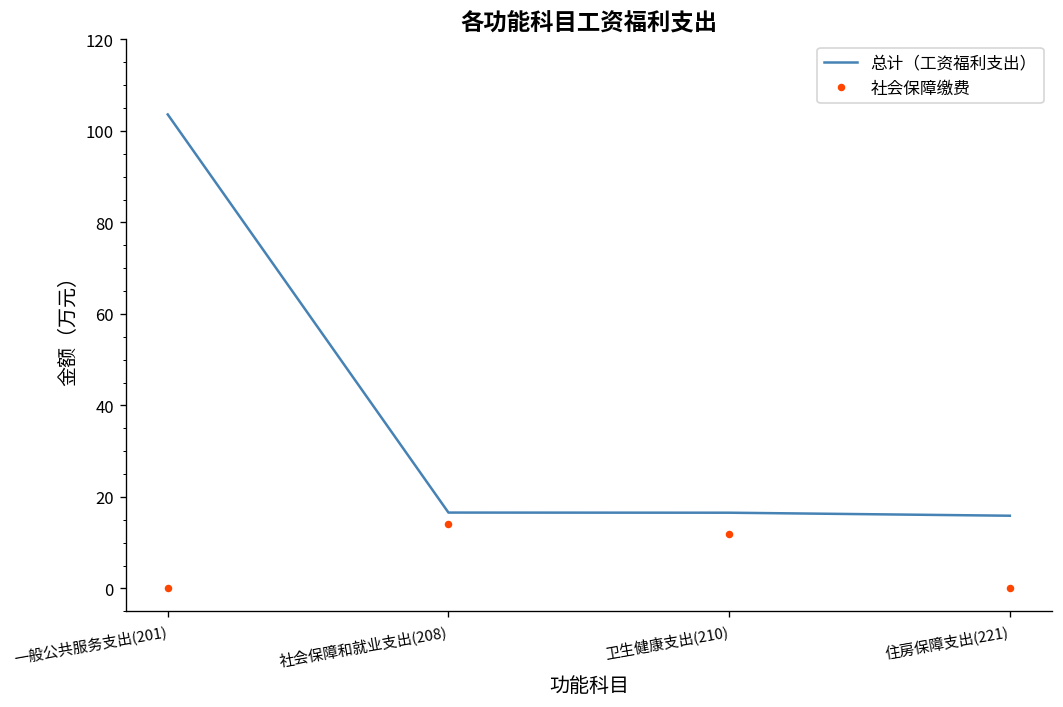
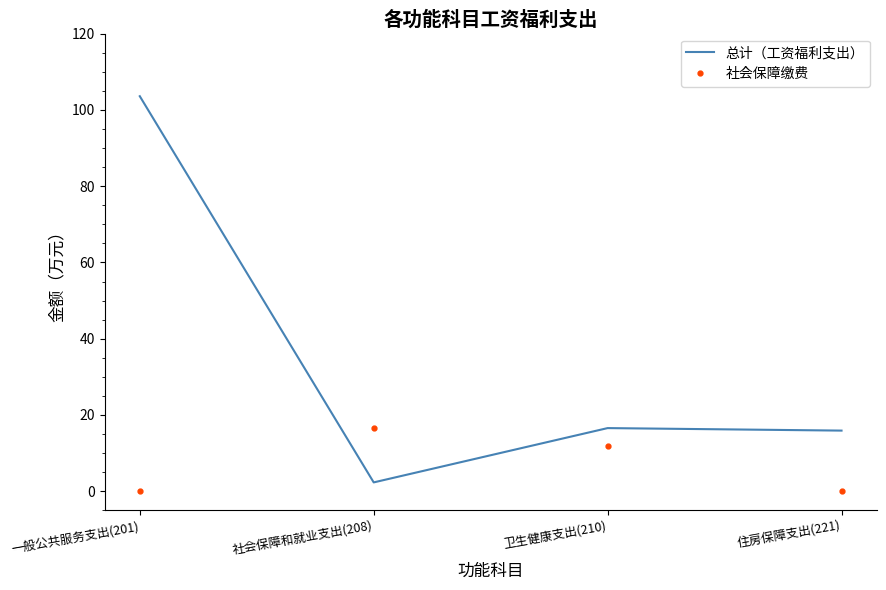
  {
    "总计（工资福利支出）": {
      "一般公共服务支出(201)": 104,
-     "社会保障和就业支出(208)": 17,
+     "社会保障和就业支出(208)": 2,
      "卫生健康支出(210)": 17,
      "住房保障支出(221)": 16
    },
    "社会保障缴费": {
      "一般公共服务支出(201)": 0,
-     "社会保障和就业支出(208)": 14,
+     "社会保障和就业支出(208)": 17,
      "卫生健康支出(210)": 12,
      "住房保障支出(221)": 0
    }
  }
